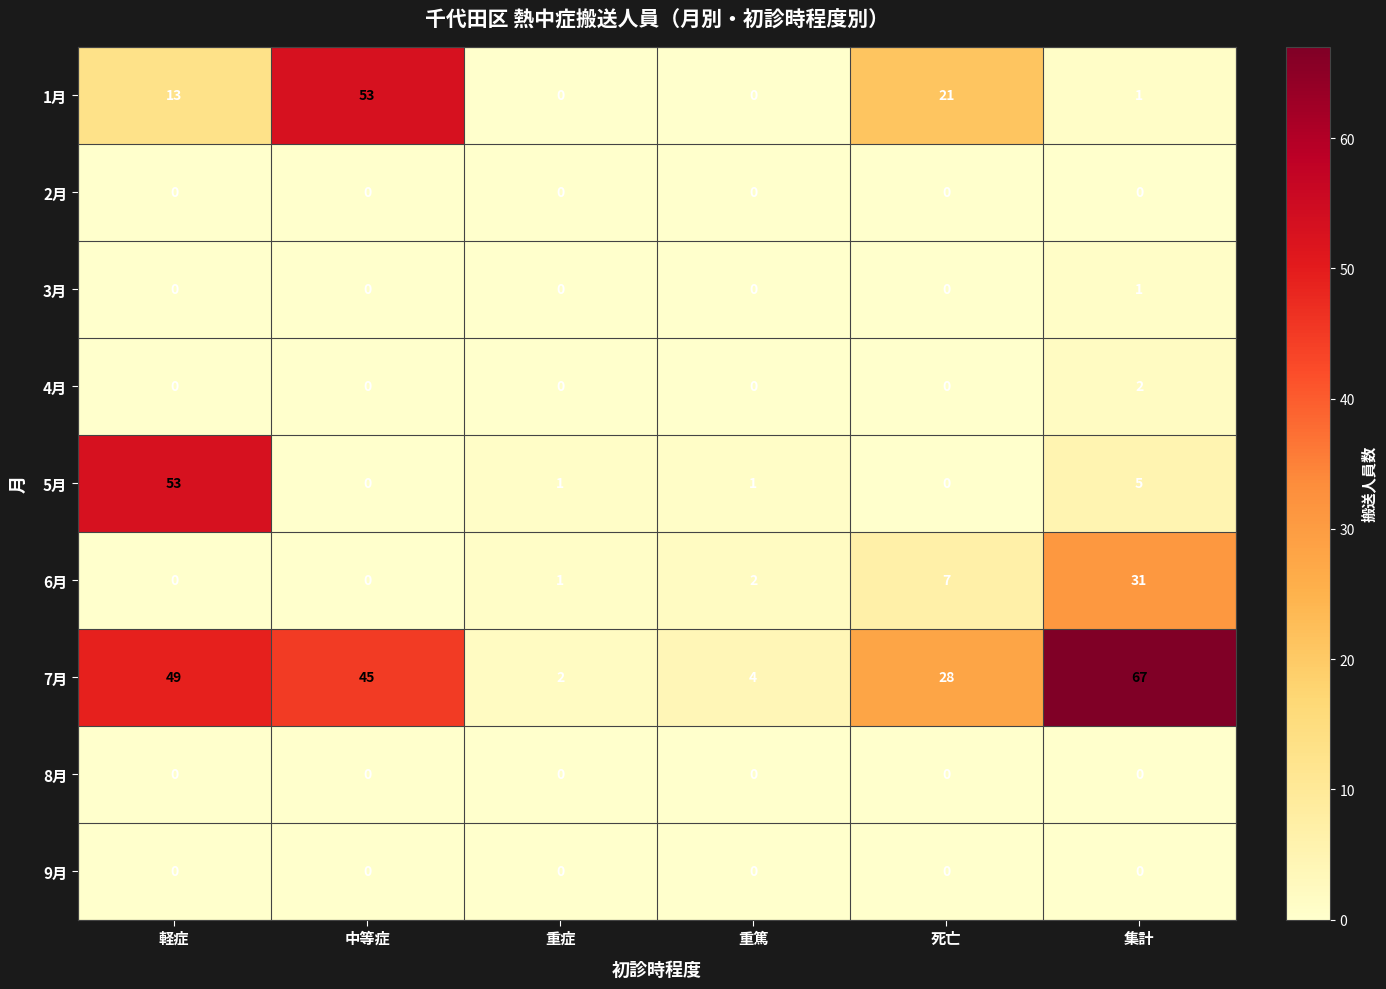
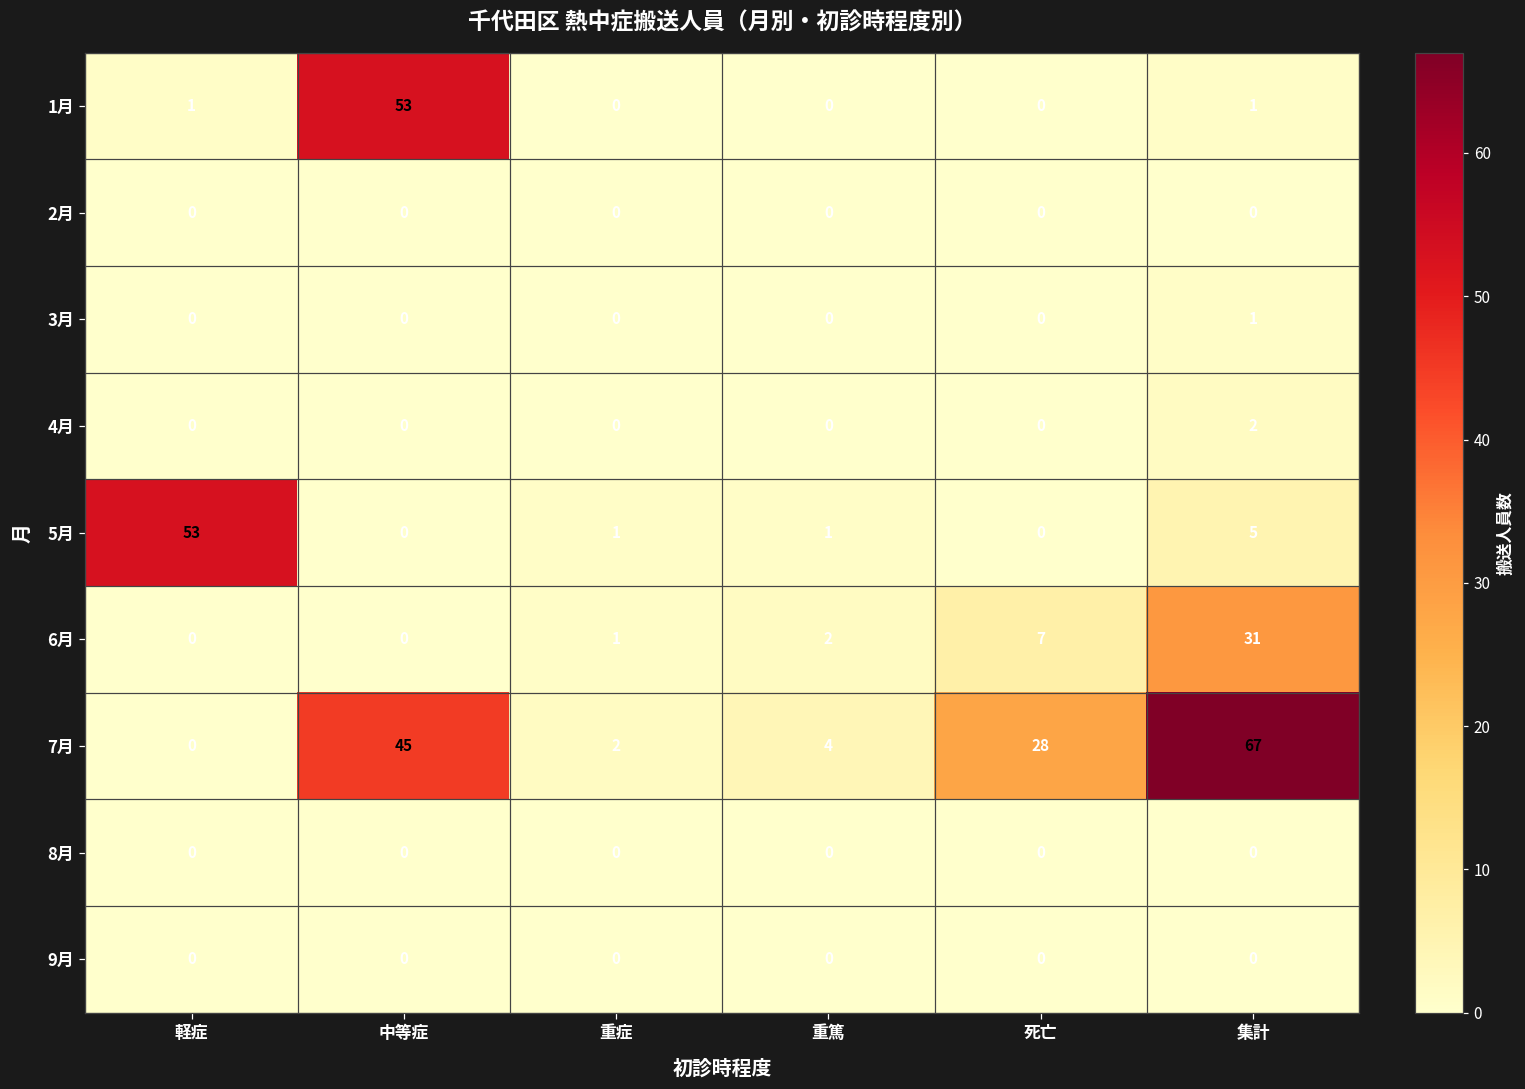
  {
    "1月": {
-     "軽症": 13,
+     "軽症": 1,
      "中等症": 53,
      "重症": 0,
      "重篤": 0,
-     "死亡": 21,
+     "死亡": 0,
      "集計": 1
    },
    "2月": {
      "軽症": 0,
      "中等症": 0,
      "重症": 0,
      "重篤": 0,
      "死亡": 0,
      "集計": 0
    },
    "3月": {
      "軽症": 0,
      "中等症": 0,
      "重症": 0,
      "重篤": 0,
      "死亡": 0,
      "集計": 1
    },
    "4月": {
      "軽症": 0,
      "中等症": 0,
      "重症": 0,
      "重篤": 0,
      "死亡": 0,
      "集計": 2
    },
    "5月": {
      "軽症": 53,
      "中等症": 0,
      "重症": 1,
      "重篤": 1,
      "死亡": 0,
      "集計": 5
    },
    "6月": {
      "軽症": 0,
      "中等症": 0,
      "重症": 1,
      "重篤": 2,
      "死亡": 7,
      "集計": 31
    },
    "7月": {
-     "軽症": 49,
+     "軽症": 0,
      "中等症": 45,
      "重症": 2,
      "重篤": 4,
      "死亡": 28,
      "集計": 67
    },
    "8月": {
      "軽症": 0,
      "中等症": 0,
      "重症": 0,
      "重篤": 0,
      "死亡": 0,
      "集計": 0
    },
    "9月": {
      "軽症": 0,
      "中等症": 0,
      "重症": 0,
      "重篤": 0,
      "死亡": 0,
      "集計": 0
    }
  }
